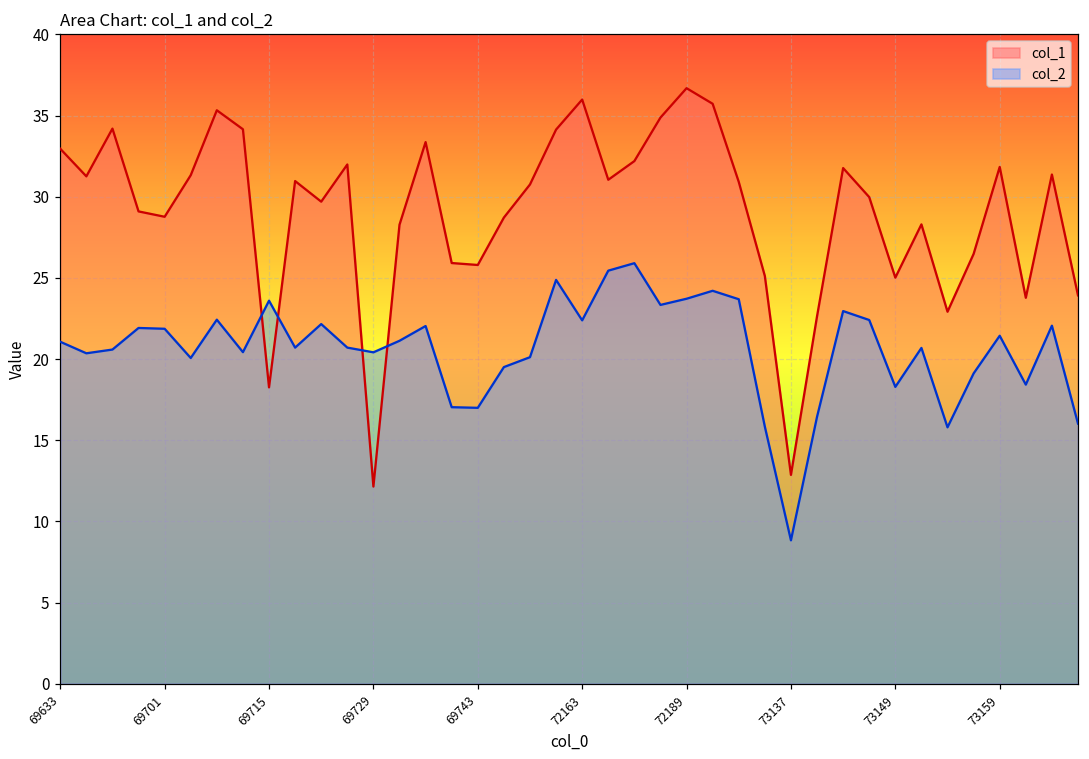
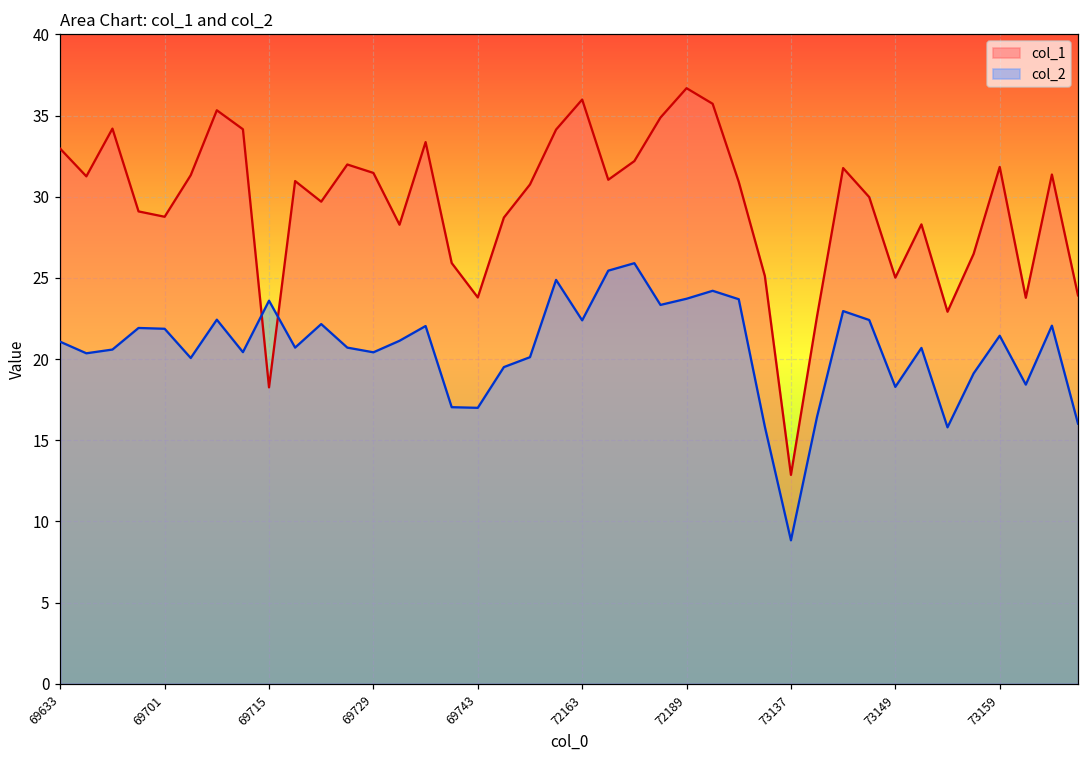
  {
    "col_1": {
      "69633": 33.0,
      "69701": 28.8,
      "69715": 18.3,
-     "69729": 12.2,
-     "69743": 25.8,
+     "69729": 31.5,
+     "69743": 23.8,
      "72163": 36.0,
      "72189": 36.7,
      "73137": 12.9,
      "73149": 25.0,
      "73159": 31.8
    },
    "col_2": {
      "69633": 21.1,
      "69701": 21.9,
      "69715": 23.6,
      "69729": 20.4,
      "69743": 17.0,
      "72163": 22.4,
      "72189": 23.7,
      "73137": 8.8,
      "73149": 18.3,
      "73159": 21.4
    }
  }
